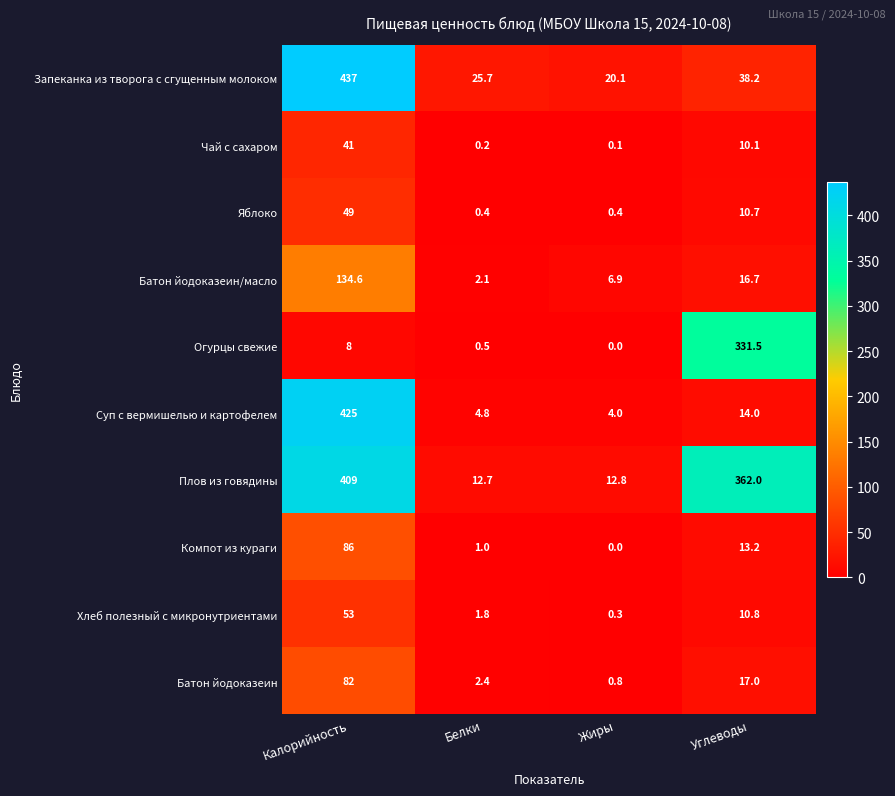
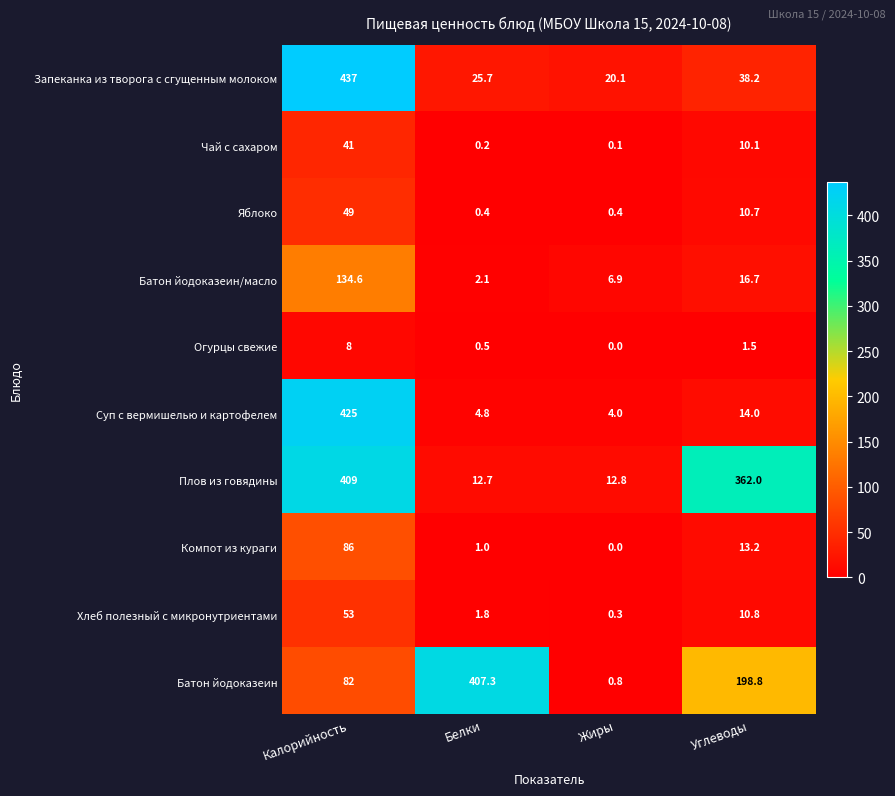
  {
    "Запеканка из творога с сгущенным молоком": {
      "Калорийность": 437,
      "Белки": 25.7,
      "Жиры": 20.1,
      "Углеводы": 38.2
    },
    "Чай с сахаром": {
      "Калорийность": 41,
      "Белки": 0.2,
      "Жиры": 0.1,
      "Углеводы": 10.1
    },
    "Яблоко": {
      "Калорийность": 49,
      "Белки": 0.4,
      "Жиры": 0.4,
      "Углеводы": 10.7
    },
    "Батон йодоказеин/масло": {
      "Калорийность": 134.6,
      "Белки": 2.1,
      "Жиры": 6.9,
      "Углеводы": 16.7
    },
    "Огурцы свежие": {
      "Калорийность": 8,
      "Белки": 0.5,
      "Жиры": 0.0,
-     "Углеводы": 331.5
+     "Углеводы": 1.5
    },
    "Суп с вермишелью и картофелем": {
      "Калорийность": 425,
      "Белки": 4.8,
      "Жиры": 4.0,
      "Углеводы": 14.0
    },
    "Плов из говядины": {
      "Калорийность": 409,
      "Белки": 12.7,
      "Жиры": 12.8,
      "Углеводы": 362.0
    },
    "Компот из кураги": {
      "Калорийность": 86,
      "Белки": 1.0,
      "Жиры": 0.0,
      "Углеводы": 13.2
    },
    "Хлеб полезный с микронутриентами": {
      "Калорийность": 53,
      "Белки": 1.8,
      "Жиры": 0.3,
      "Углеводы": 10.8
    },
    "Батон йодоказеин": {
      "Калорийность": 82,
-     "Белки": 2.4,
+     "Белки": 407.3,
      "Жиры": 0.8,
-     "Углеводы": 17.0
+     "Углеводы": 198.8
    }
  }
